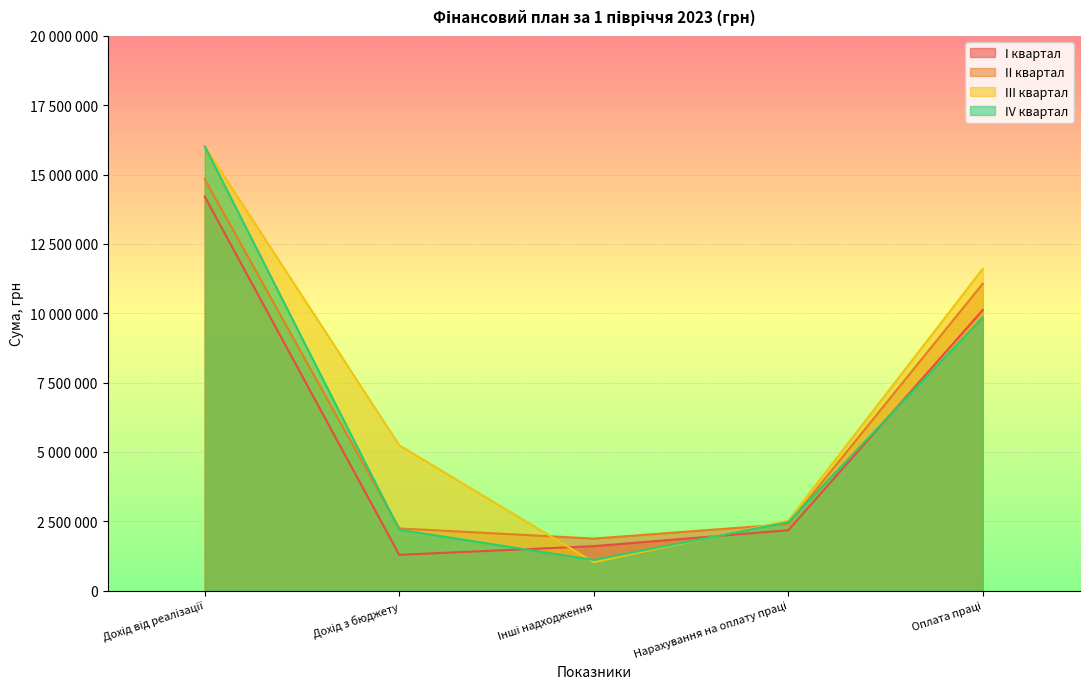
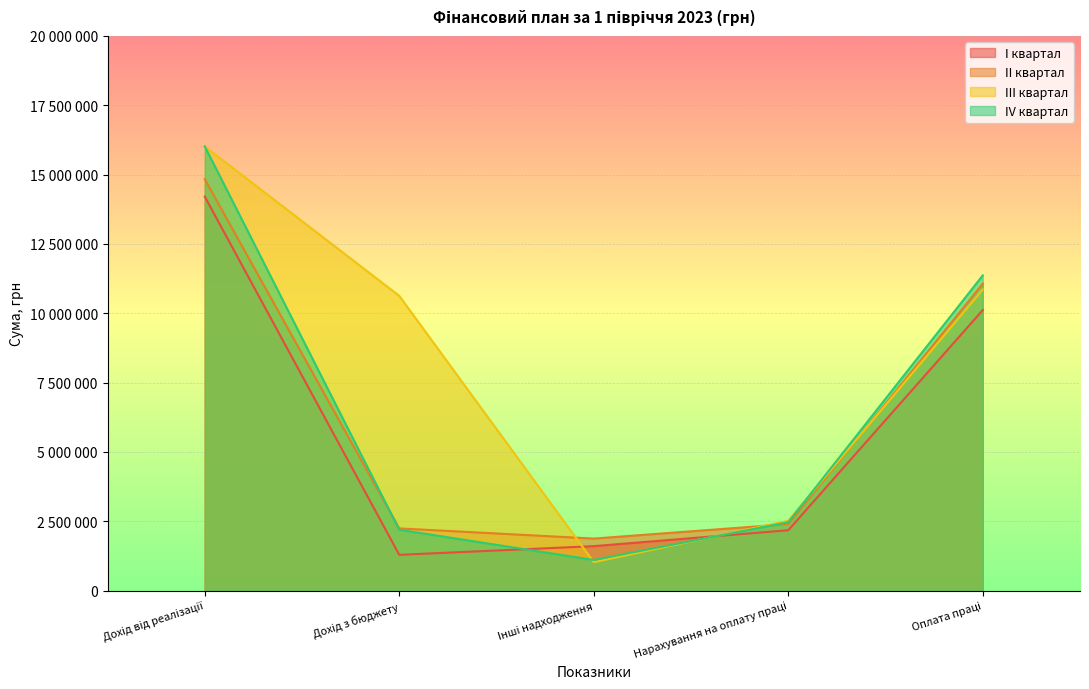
  {
    "ІІІ квартал": {
-     "Дохід з бюджету": 5200000,
-     "Оплата праці": 11600000
+     "Дохід з бюджету": 10600000,
+     "Оплата праці": 10900000
    },
    "ІV квартал": {
-     "Оплата праці": 9800000
+     "Оплата праці": 11400000
    }
  }
